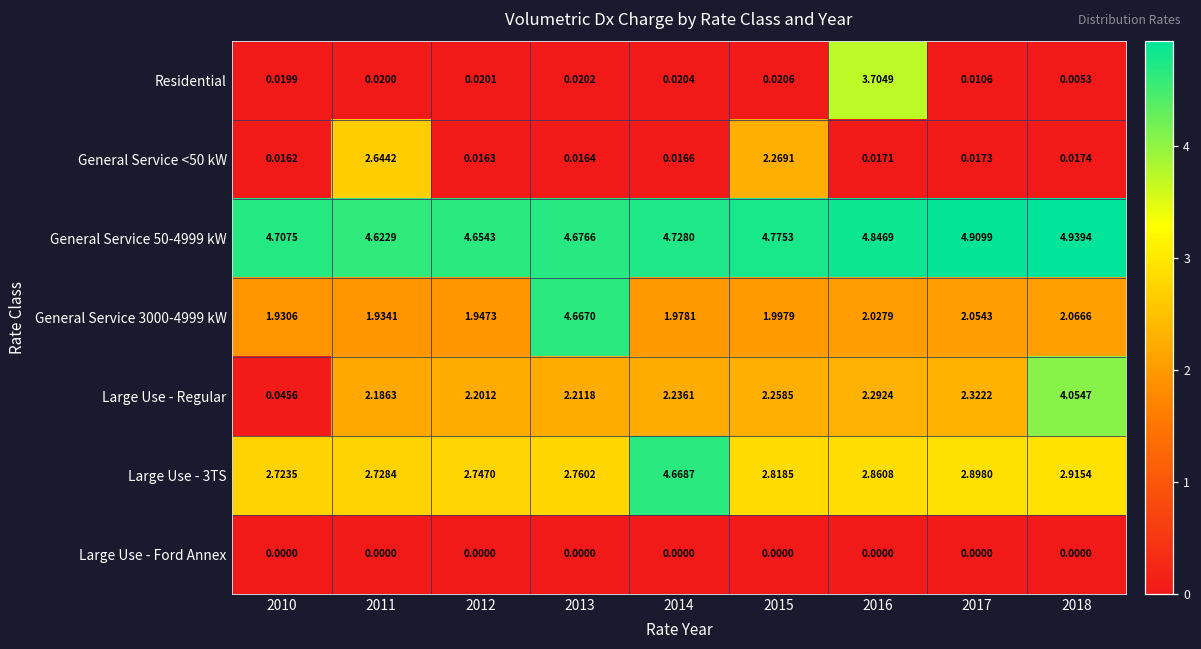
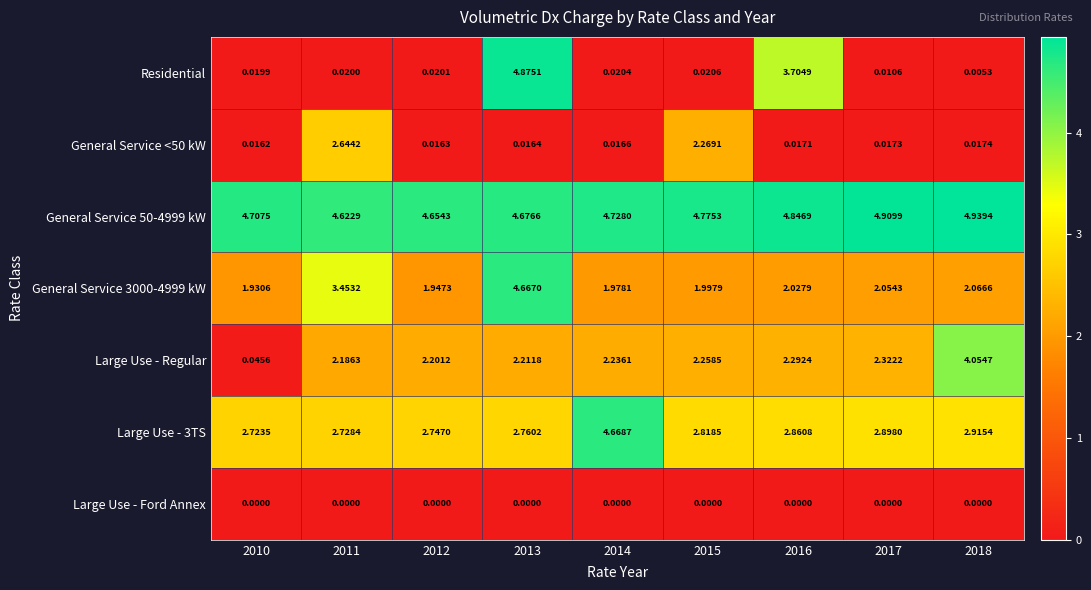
  {
    "Residential": {
      "2010": 0.0199,
      "2011": 0.0200,
      "2012": 0.0201,
-     "2013": 0.0202,
+     "2013": 4.8751,
      "2014": 0.0204,
      "2015": 0.0206,
      "2016": 3.7049,
      "2017": 0.0106,
      "2018": 0.0053
    },
    "General Service <50 kW": {
      "2010": 0.0162,
      "2011": 2.6442,
      "2012": 0.0163,
      "2013": 0.0164,
      "2014": 0.0166,
      "2015": 2.2691,
      "2016": 0.0171,
      "2017": 0.0173,
      "2018": 0.0174
    },
    "General Service 50-4999 kW": {
      "2010": 4.7075,
      "2011": 4.6229,
      "2012": 4.6543,
      "2013": 4.6766,
      "2014": 4.7280,
      "2015": 4.7753,
      "2016": 4.8469,
      "2017": 4.9099,
      "2018": 4.9394
    },
    "General Service 3000-4999 kW": {
      "2010": 1.9306,
-     "2011": 1.9341,
+     "2011": 3.4532,
      "2012": 1.9473,
      "2013": 4.6670,
      "2014": 1.9781,
      "2015": 1.9979,
      "2016": 2.0279,
      "2017": 2.0543,
      "2018": 2.0666
    },
    "Large Use - Regular": {
      "2010": 0.0456,
      "2011": 2.1863,
      "2012": 2.2012,
      "2013": 2.2118,
      "2014": 2.2361,
      "2015": 2.2585,
      "2016": 2.2924,
      "2017": 2.3222,
      "2018": 4.0547
    },
    "Large Use - 3TS": {
      "2010": 2.7235,
      "2011": 2.7284,
      "2012": 2.7470,
      "2013": 2.7602,
      "2014": 4.6687,
      "2015": 2.8185,
      "2016": 2.8608,
      "2017": 2.8980,
      "2018": 2.9154
    },
    "Large Use - Ford Annex": {
      "2010": 0.0000,
      "2011": 0.0000,
      "2012": 0.0000,
      "2013": 0.0000,
      "2014": 0.0000,
      "2015": 0.0000,
      "2016": 0.0000,
      "2017": 0.0000,
      "2018": 0.0000
    }
  }
